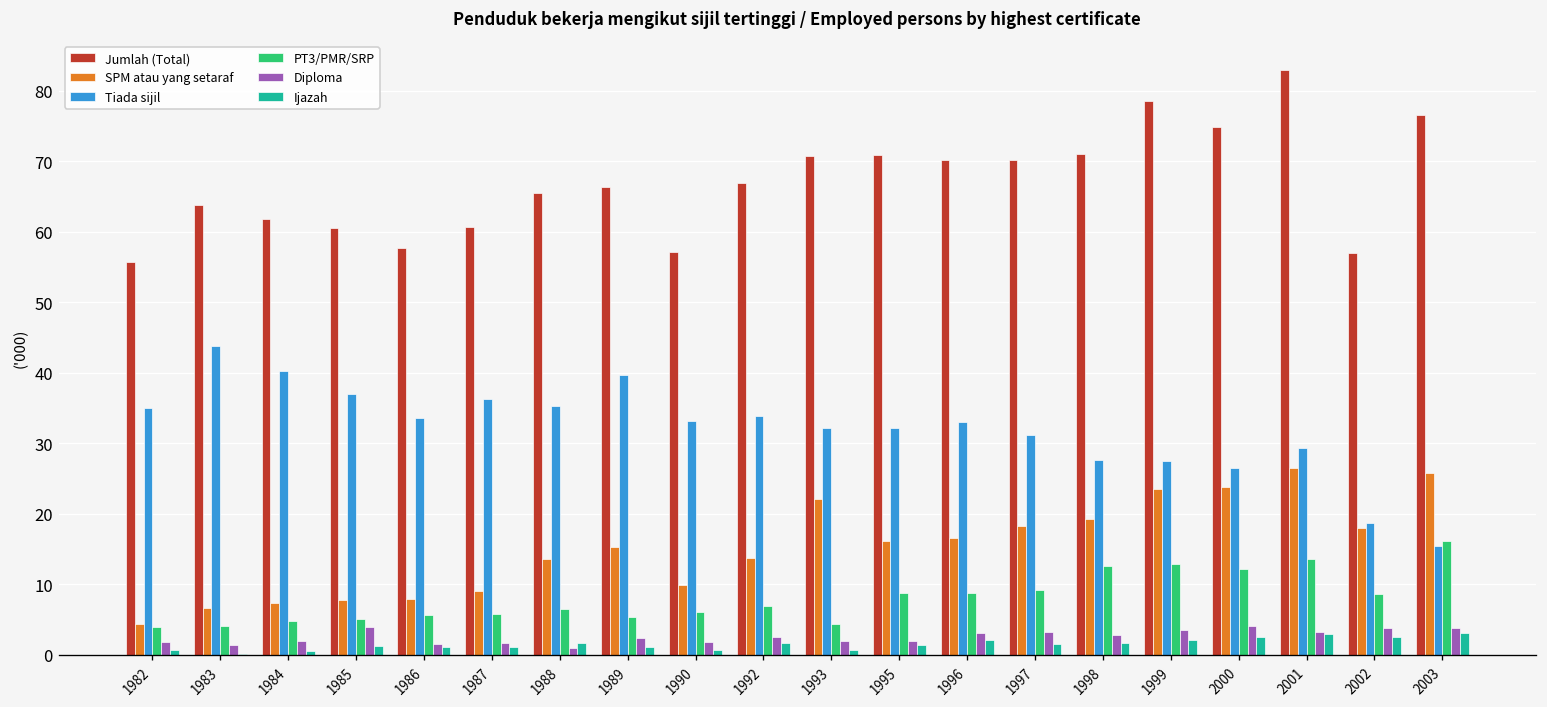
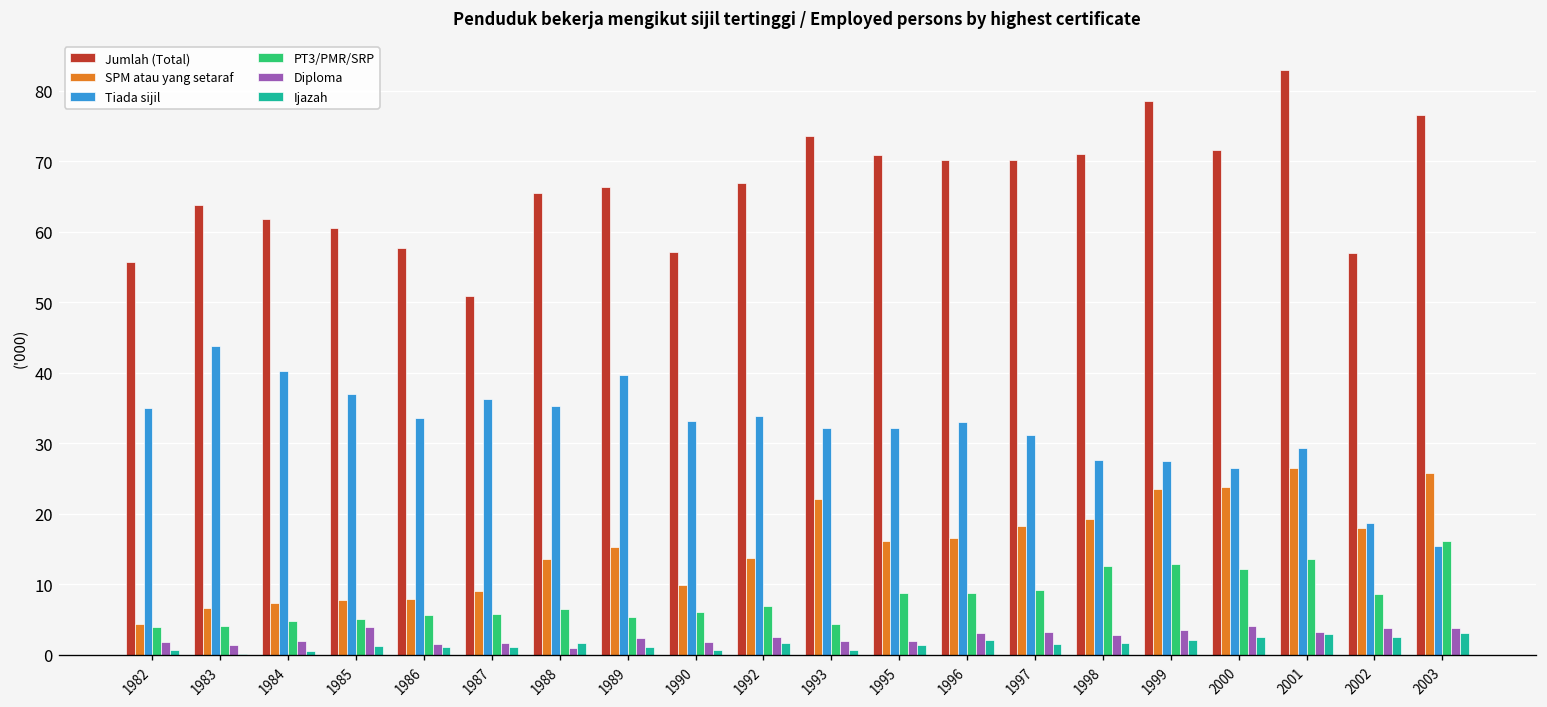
  {
    "Jumlah (Total)": {
      "1982": 56,
      "1983": 64,
      "1984": 62,
      "1985": 61,
      "1986": 58,
-     "1987": 61,
+     "1987": 51,
      "1988": 66,
      "1989": 66,
      "1990": 57,
      "1992": 67,
-     "1993": 71,
+     "1993": 74,
      "1995": 71,
      "1996": 70,
      "1997": 70,
      "1998": 71,
      "1999": 79,
-     "2000": 75,
+     "2000": 72,
      "2001": 83,
      "2002": 57,
      "2003": 77
    },
    "SPM atau yang setaraf": {
      "1982": 4,
      "1983": 7,
      "1984": 7,
      "1985": 8,
      "1986": 8,
      "1987": 9,
      "1988": 14,
      "1989": 15,
      "1990": 10,
      "1992": 14,
      "1993": 22,
      "1995": 16,
      "1996": 17,
      "1997": 18,
      "1998": 19,
      "1999": 24,
      "2000": 24,
      "2001": 26,
      "2002": 18,
      "2003": 26
    },
    "Tiada sijil": {
      "1982": 35,
      "1983": 44,
      "1984": 40,
      "1985": 37,
      "1986": 34,
      "1987": 36,
      "1988": 35,
      "1989": 40,
      "1990": 33,
      "1992": 34,
      "1993": 32,
      "1995": 32,
      "1996": 33,
      "1997": 31,
      "1998": 28,
      "1999": 28,
      "2000": 26,
      "2001": 29,
      "2002": 19,
      "2003": 15
    },
    "Diploma": {
      "1982": 2,
      "1983": 1,
      "1984": 2,
      "1985": 4,
      "1986": 2,
      "1987": 2,
      "1988": 1,
      "1989": 2,
      "1990": 2,
      "1992": 3,
      "1993": 2,
      "1995": 2,
      "1996": 3,
      "1997": 3,
      "1998": 3,
      "1999": 4,
      "2000": 4,
      "2001": 3,
      "2002": 4,
      "2003": 4
    }
  }
